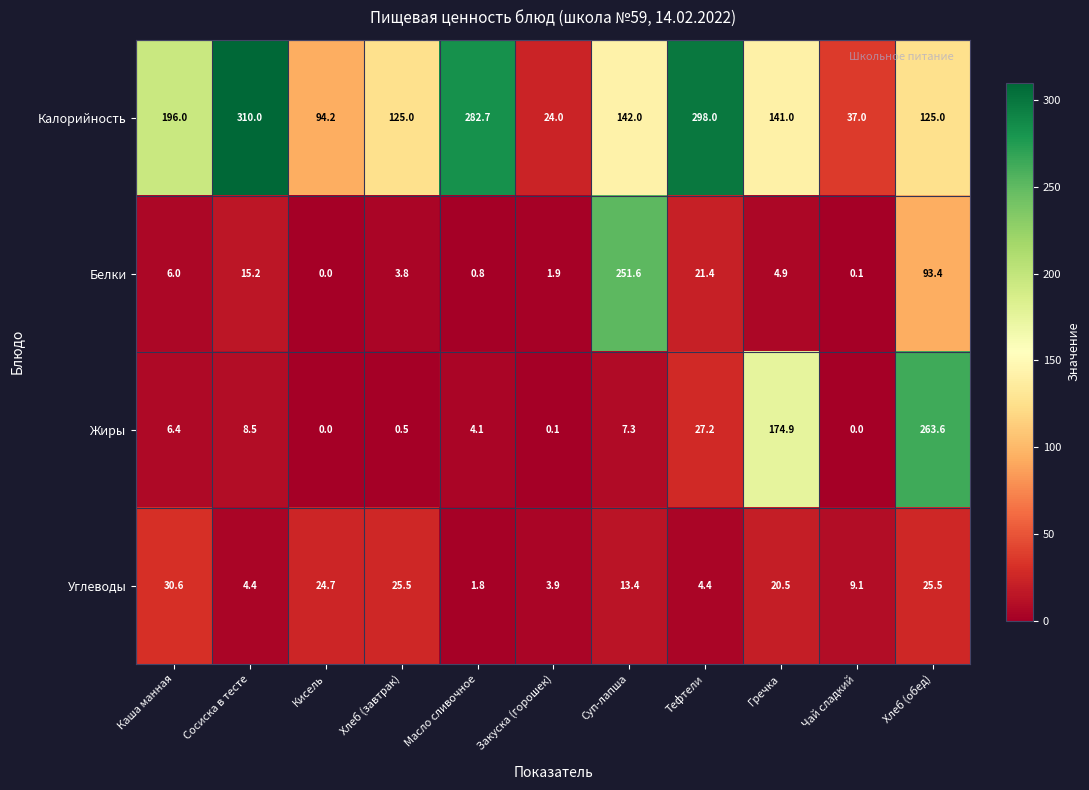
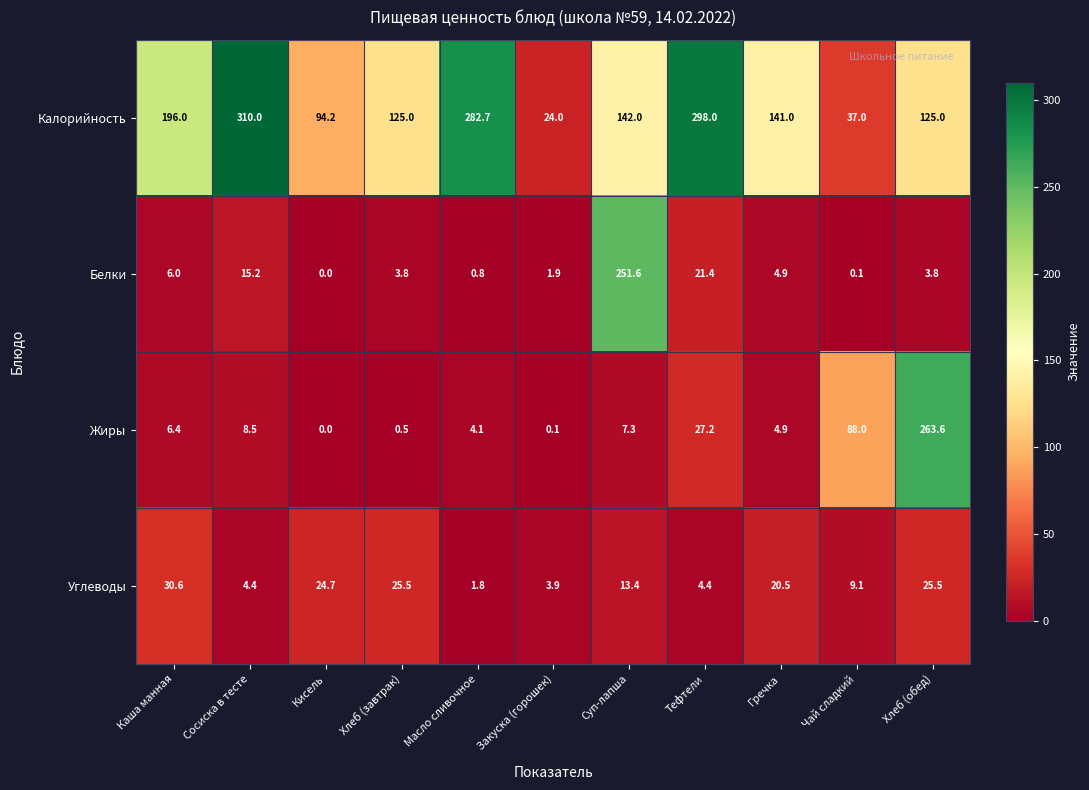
  {
    "Калорийность": {
      "Каша манная": 196.0,
      "Сосиска в тесте": 310.0,
      "Кисель": 94.2,
      "Хлеб (завтрак)": 125.0,
      "Масло сливочное": 282.7,
      "Закуска (горошек)": 24.0,
      "Суп-лапша": 142.0,
      "Тефтели": 298.0,
      "Гречка": 141.0,
      "Чай сладкий": 37.0
    },
    "Белки": {
      "Каша манная": 6.0,
      "Сосиска в тесте": 15.2,
      "Кисель": 0.0,
      "Хлеб (завтрак)": 3.8,
      "Масло сливочное": 0.8,
      "Закуска (горошек)": 1.9,
      "Суп-лапша": 251.6,
      "Тефтели": 21.4,
      "Гречка": 4.9,
      "Чай сладкий": 0.1,
-     "Хлеб (обед)": 93.4
+     "Хлеб (обед)": 3.8
    },
    "Жиры": {
      "Каша манная": 6.4,
      "Сосиска в тесте": 8.5,
      "Кисель": 0.0,
      "Хлеб (завтрак)": 0.5,
      "Масло сливочное": 4.1,
      "Закуска (горошек)": 0.1,
      "Суп-лапша": 7.3,
      "Тефтели": 27.2,
-     "Гречка": 174.9,
-     "Чай сладкий": 0.0,
+     "Гречка": 4.9,
+     "Чай сладкий": 88.0,
      "Хлеб (обед)": 263.6
    },
    "Углеводы": {
      "Каша манная": 30.6,
      "Сосиска в тесте": 4.4,
      "Кисель": 24.7,
      "Хлеб (завтрак)": 25.5,
      "Масло сливочное": 1.8,
      "Закуска (горошек)": 3.9,
      "Суп-лапша": 13.4,
      "Тефтели": 4.4,
      "Гречка": 20.5,
      "Чай сладкий": 9.1,
      "Хлеб (обед)": 25.5
    }
  }
